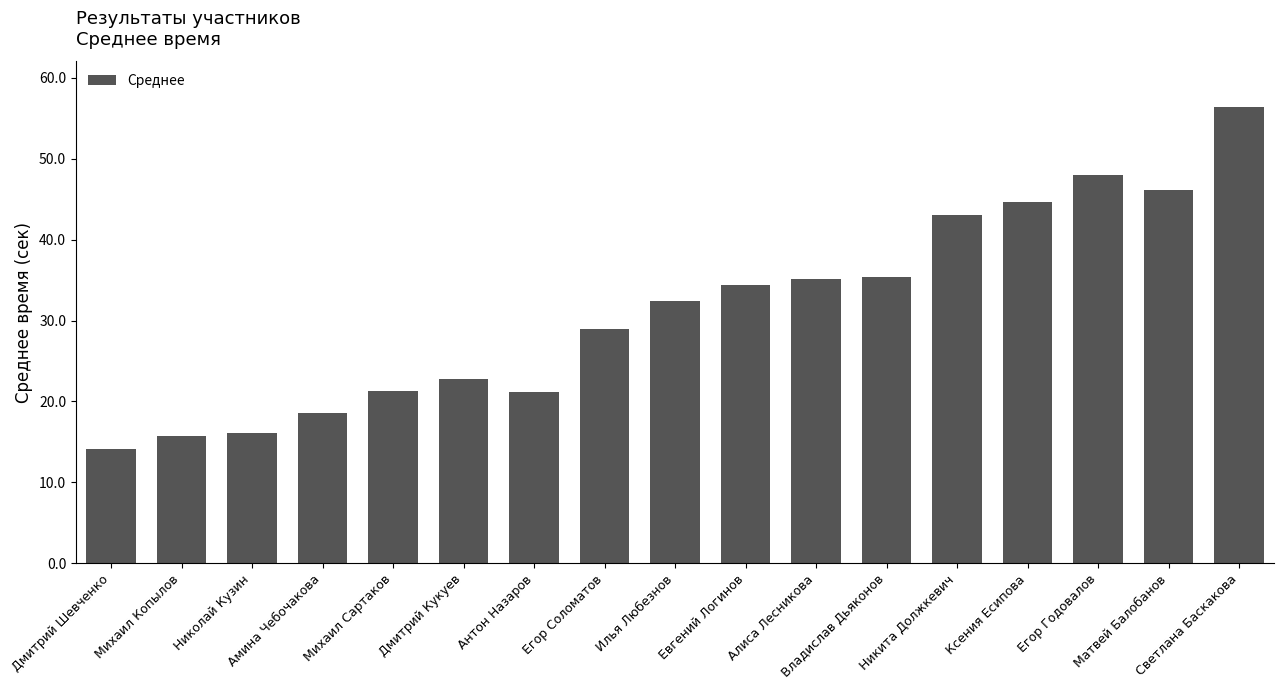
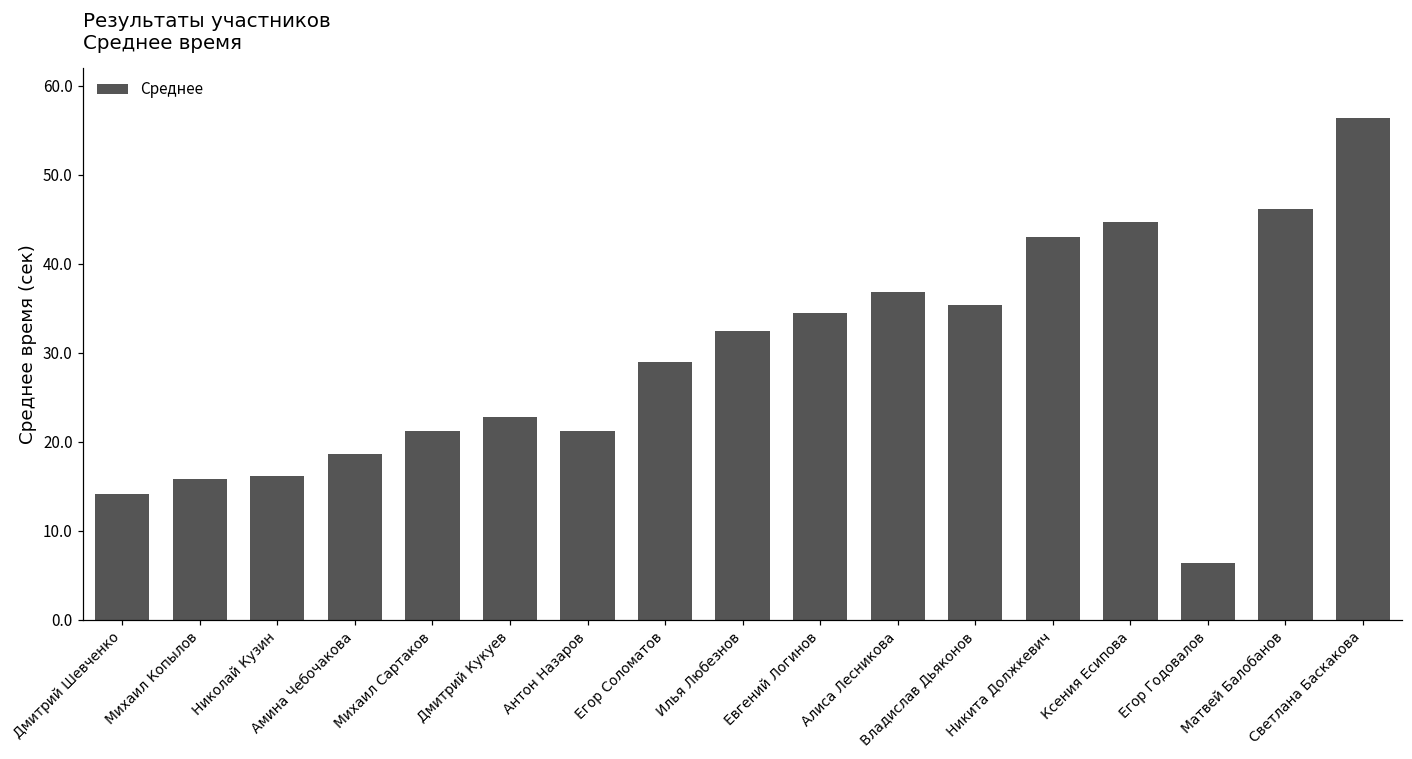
  {
    "Дмитрий Шевченко": 14,
    "Михаил Копылов": 16,
    "Николай Кузин": 16,
    "Амина Чебочакова": 19,
    "Михаил Сартаков": 21,
    "Дмитрий Кукуев": 23,
    "Антон Назаров": 21,
    "Егор Соломатов": 29,
    "Илья Любезнов": 32,
    "Евгений Логинов": 34,
-   "Алиса Лесникова": 35,
+   "Алиса Лесникова": 37,
    "Владислав Дьяконов": 35,
    "Никита Должкевич": 43,
    "Ксения Есипова": 45,
-   "Егор Годовалов": 48,
+   "Егор Годовалов": 6,
    "Матвей Балобанов": 46,
    "Светлана Баскакова": 56
  }
